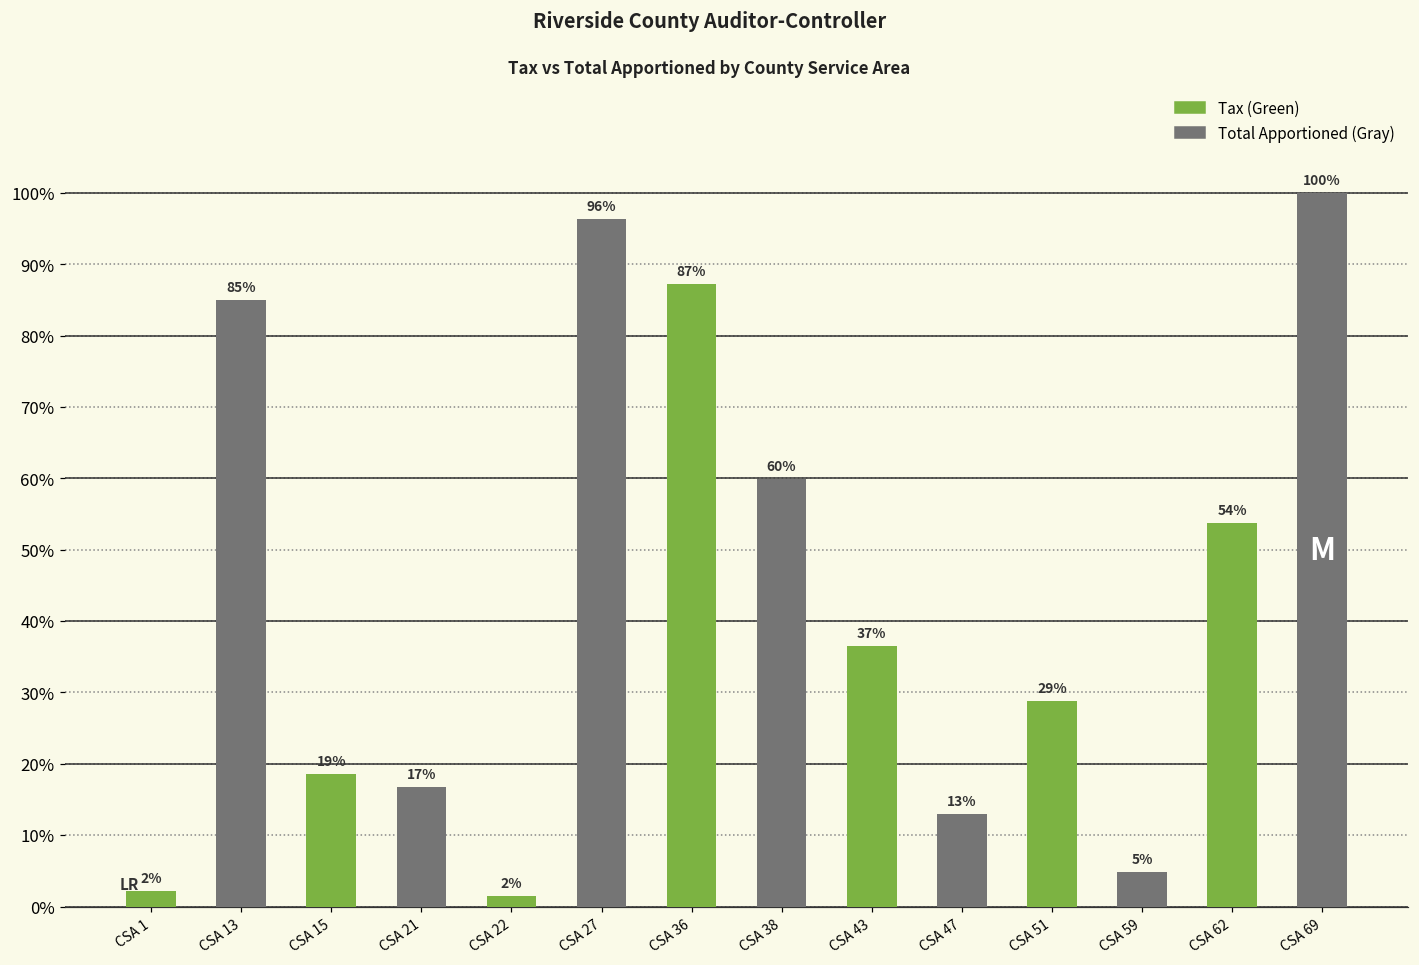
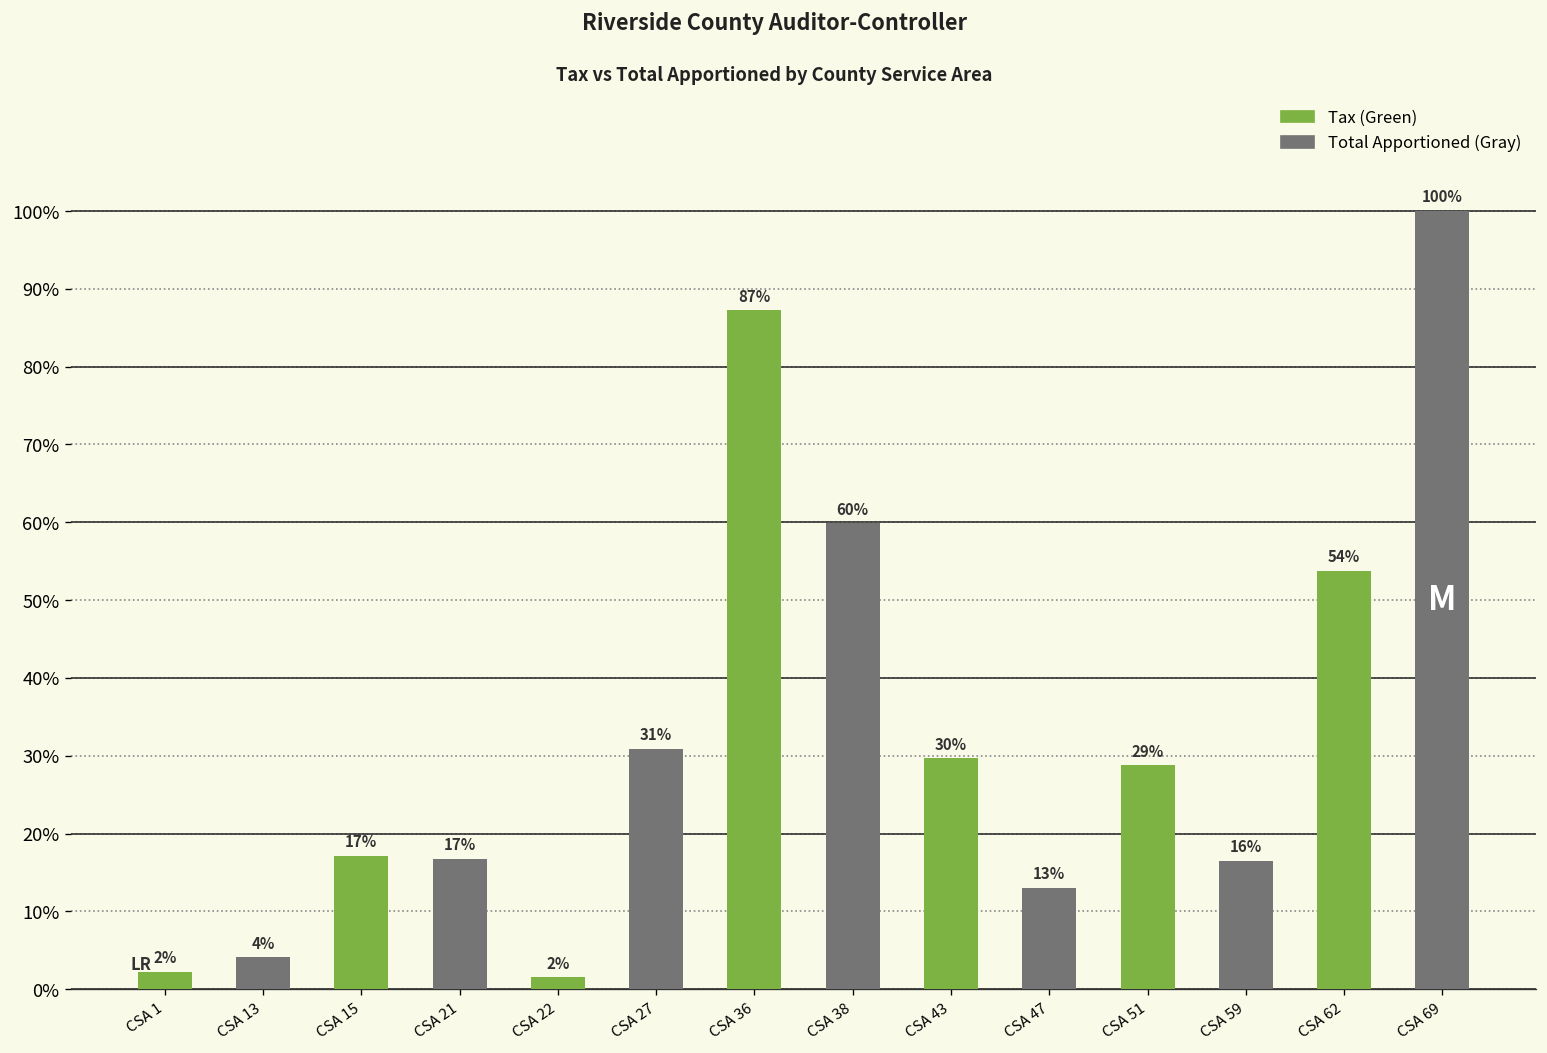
  {
    "CSA 1": "2%",
-   "CSA 13": "85%",
-   "CSA 15": "19%",
+   "CSA 13": "4%",
+   "CSA 15": "17%",
    "CSA 21": "17%",
    "CSA 22": "2%",
-   "CSA 27": "96%",
+   "CSA 27": "31%",
    "CSA 36": "87%",
    "CSA 38": "60%",
-   "CSA 43": "37%",
+   "CSA 43": "30%",
    "CSA 47": "13%",
    "CSA 51": "29%",
-   "CSA 59": "5%",
+   "CSA 59": "16%",
    "CSA 62": "54%",
    "CSA 69": "100%"
  }
